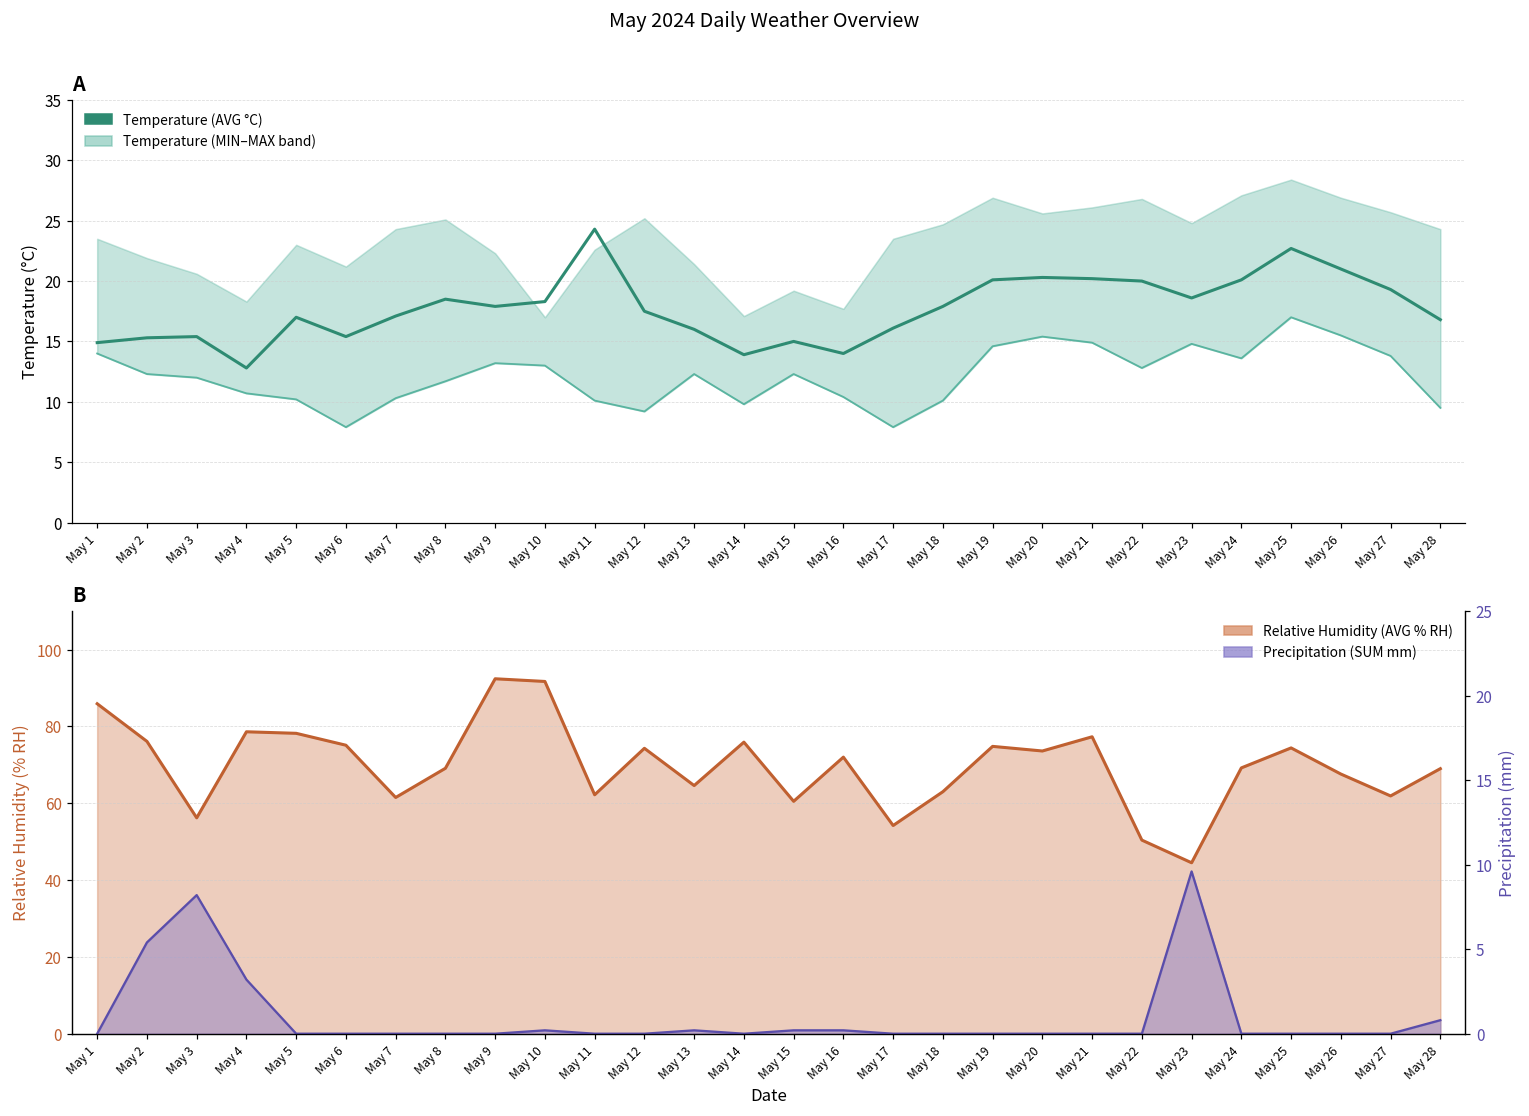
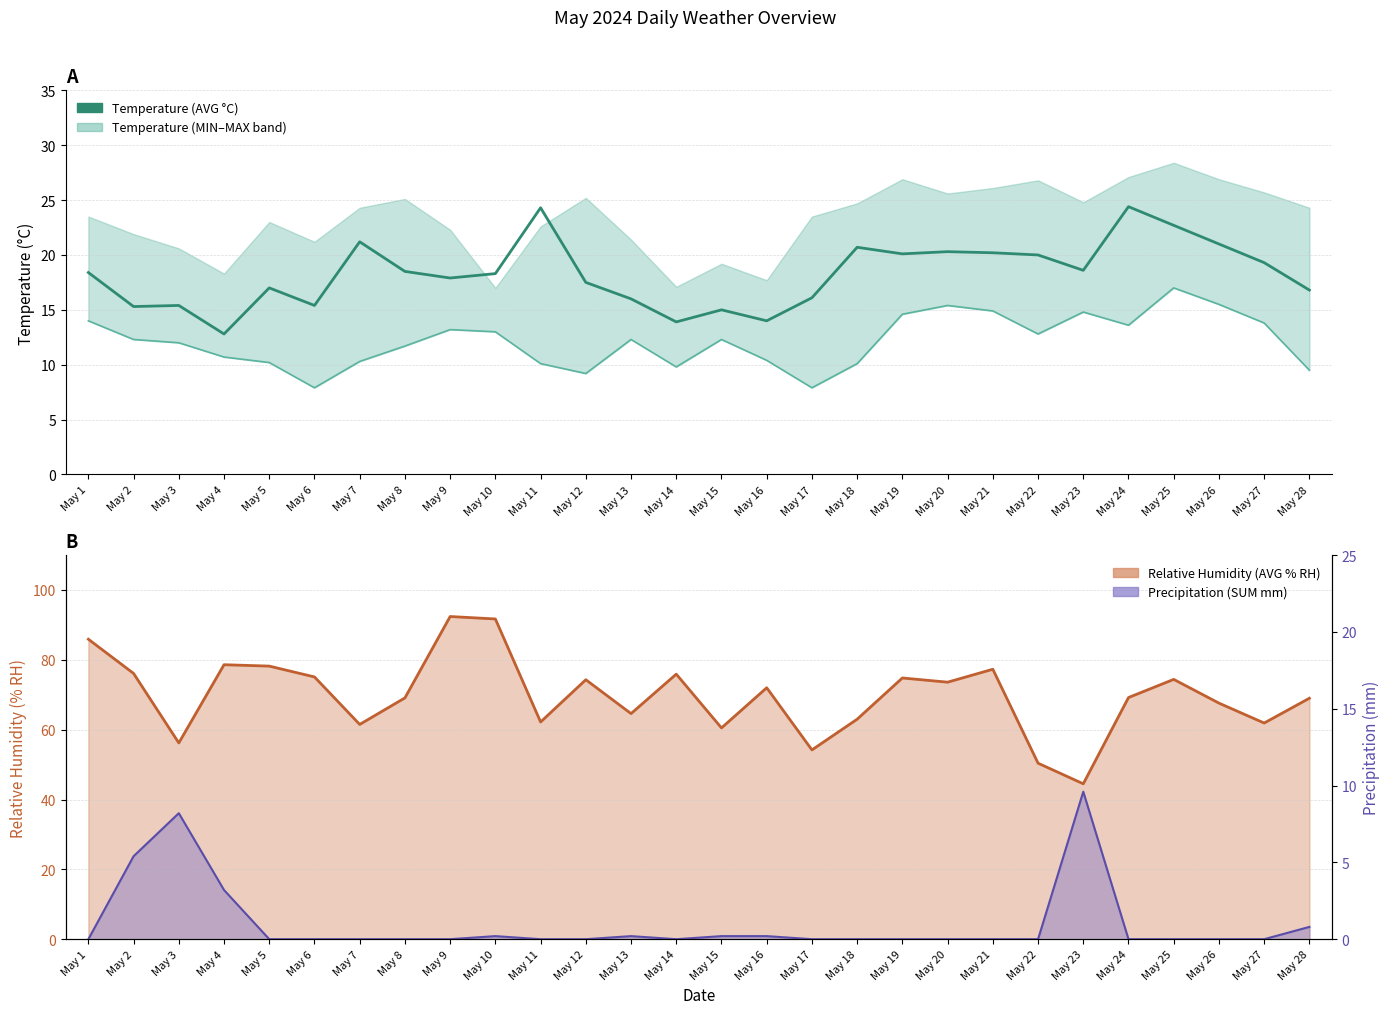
  {
    "A": {
      "Temperature (AVG °C)": {
-       "May 1": 14.9,
+       "May 1": 18.4,
        "May 2": 15.3,
        "May 3": 15.4,
        "May 4": 12.8,
        "May 5": 17.0,
        "May 6": 15.4,
-       "May 7": 17.1,
+       "May 7": 21.2,
        "May 8": 18.5,
        "May 9": 17.9,
        "May 10": 18.3,
        "May 11": 24.3,
        "May 12": 17.5,
        "May 13": 16.0,
        "May 14": 13.9,
        "May 15": 15.0,
        "May 16": 14.0,
        "May 17": 16.1,
-       "May 18": 17.9,
+       "May 18": 20.7,
        "May 19": 20.1,
        "May 20": 20.3,
        "May 21": 20.2,
        "May 22": 20.0,
        "May 23": 18.6,
-       "May 24": 20.1,
+       "May 24": 24.4,
        "May 25": 22.7,
        "May 26": 21.0,
        "May 27": 19.3,
        "May 28": 16.8
      }
    }
  }
